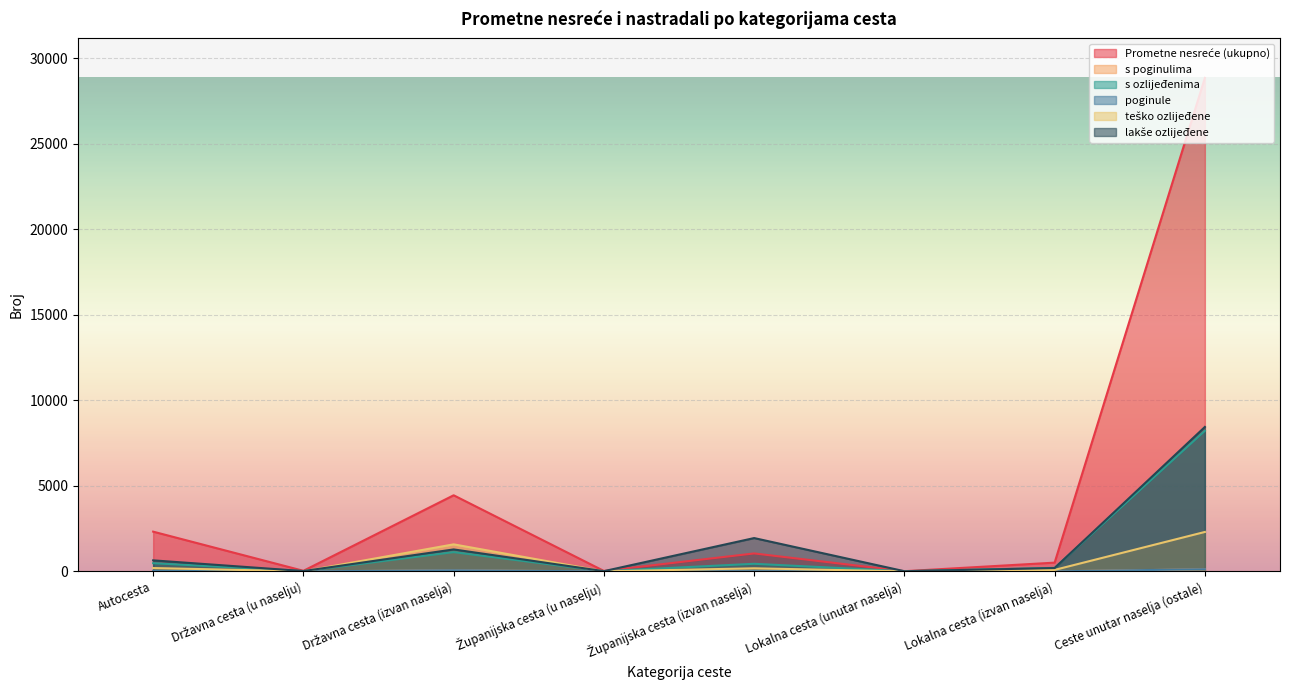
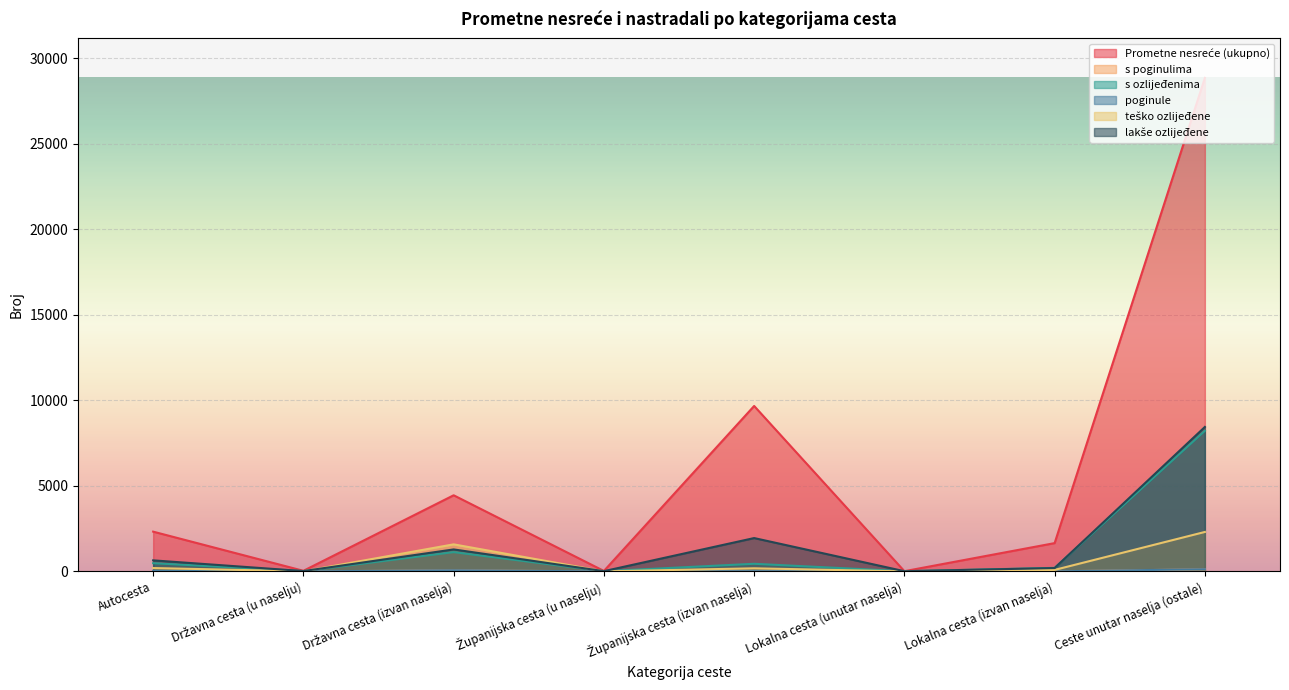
  {
    "Prometne nesreće (ukupno)": {
      "Autocesta": 2300,
      "Državna cesta (izvan naselja)": 4400,
-     "Županijska cesta (izvan naselja)": 1100,
-     "Lokalna cesta (izvan naselja)": 500
+     "Županijska cesta (izvan naselja)": 9700,
+     "Lokalna cesta (izvan naselja)": 1700
    },
    "teško ozlijeđene": {
      "Autocesta": 200,
      "Državna cesta (izvan naselja)": 1600,
      "Županijska cesta (izvan naselja)": 200,
      "Ceste unutar naselja (ostale)": 2300
    },
    "lakše ozlijeđene": {
      "Autocesta": 600,
      "Državna cesta (izvan naselja)": 1300,
      "Županijska cesta (izvan naselja)": 1900,
      "Ceste unutar naselja (ostale)": 8400
    }
  }
